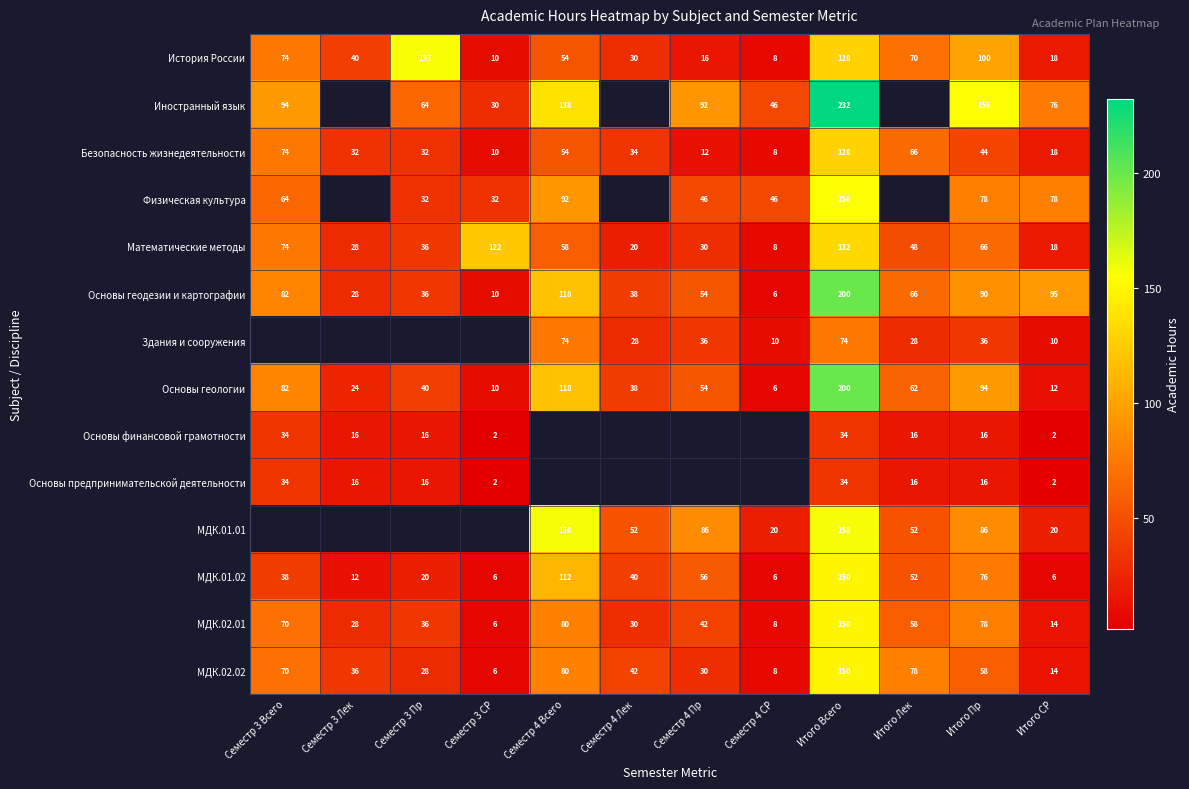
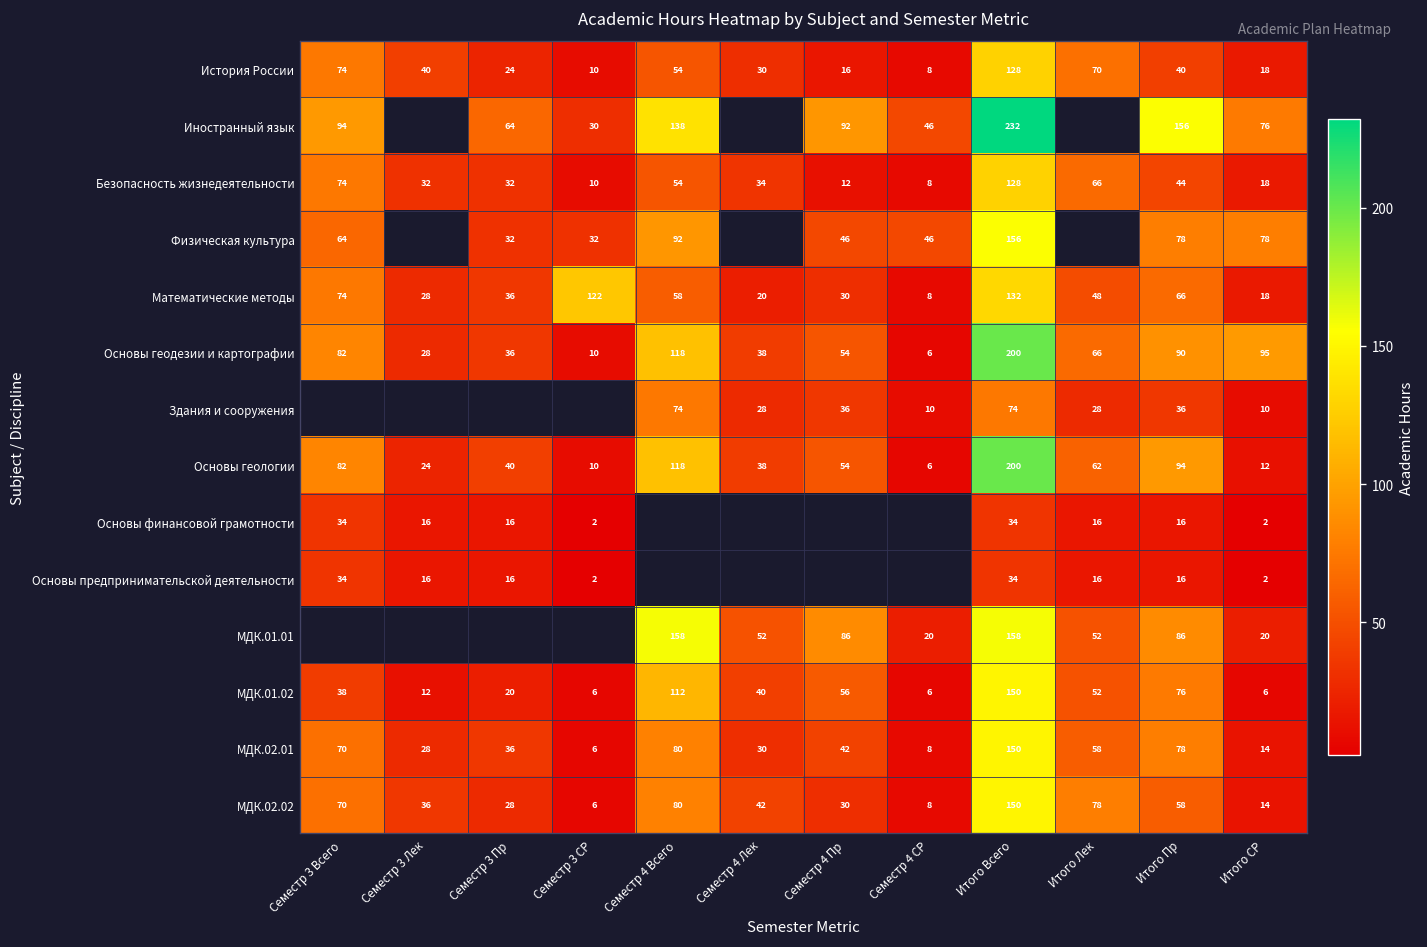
  {
    "История России": {
      "Семестр 3 Всего": 74,
      "Семестр 3 Лек": 40,
-     "Семестр 3 Пр": 157,
+     "Семестр 3 Пр": 24,
      "Семестр 3 СР": 10,
      "Семестр 4 Всего": 54,
      "Семестр 4 Лек": 30,
      "Семестр 4 Пр": 16,
      "Семестр 4 СР": 8,
      "Итого Всего": 128,
      "Итого Лек": 70,
-     "Итого Пр": 100,
+     "Итого Пр": 40,
      "Итого СР": 18
    },
    "Иностранный язык": {
      "Семестр 3 Всего": 94,
      "Семестр 3 Пр": 64,
      "Семестр 3 СР": 30,
      "Семестр 4 Всего": 138,
      "Семестр 4 Пр": 92,
      "Семестр 4 СР": 46,
      "Итого Всего": 232,
      "Итого Пр": 156,
      "Итого СР": 76
    },
    "Безопасность жизнедеятельности": {
      "Семестр 3 Всего": 74,
      "Семестр 3 Лек": 32,
      "Семестр 3 Пр": 32,
      "Семестр 3 СР": 10,
      "Семестр 4 Всего": 54,
      "Семестр 4 Лек": 34,
      "Семестр 4 Пр": 12,
      "Семестр 4 СР": 8,
      "Итого Всего": 128,
      "Итого Лек": 66,
      "Итого Пр": 44,
      "Итого СР": 18
    },
    "Физическая культура": {
      "Семестр 3 Всего": 64,
      "Семестр 3 Пр": 32,
      "Семестр 3 СР": 32,
      "Семестр 4 Всего": 92,
      "Семестр 4 Пр": 46,
      "Семестр 4 СР": 46,
      "Итого Всего": 156,
      "Итого Пр": 78,
      "Итого СР": 78
    },
    "Математические методы": {
      "Семестр 3 Всего": 74,
      "Семестр 3 Лек": 28,
      "Семестр 3 Пр": 36,
      "Семестр 3 СР": 122,
      "Семестр 4 Всего": 58,
      "Семестр 4 Лек": 20,
      "Семестр 4 Пр": 30,
      "Семестр 4 СР": 8,
      "Итого Всего": 132,
      "Итого Лек": 48,
      "Итого Пр": 66,
      "Итого СР": 18
    },
    "Основы геодезии и картографии": {
      "Семестр 3 Всего": 82,
      "Семестр 3 Лек": 28,
      "Семестр 3 Пр": 36,
      "Семестр 3 СР": 10,
      "Семестр 4 Всего": 118,
      "Семестр 4 Лек": 38,
      "Семестр 4 Пр": 54,
      "Семестр 4 СР": 6,
      "Итого Всего": 200,
      "Итого Лек": 66,
      "Итого Пр": 90,
      "Итого СР": 95
    },
    "Здания и сооружения": {
      "Семестр 4 Всего": 74,
      "Семестр 4 Лек": 28,
      "Семестр 4 Пр": 36,
      "Семестр 4 СР": 10,
      "Итого Всего": 74,
      "Итого Лек": 28,
      "Итого Пр": 36,
      "Итого СР": 10
    },
    "Основы геологии": {
      "Семестр 3 Всего": 82,
      "Семестр 3 Лек": 24,
      "Семестр 3 Пр": 40,
      "Семестр 3 СР": 10,
      "Семестр 4 Всего": 118,
      "Семестр 4 Лек": 38,
      "Семестр 4 Пр": 54,
      "Семестр 4 СР": 6,
      "Итого Всего": 200,
      "Итого Лек": 62,
      "Итого Пр": 94,
      "Итого СР": 12
    },
    "Основы финансовой грамотности": {
      "Семестр 3 Всего": 34,
      "Семестр 3 Лек": 16,
      "Семестр 3 Пр": 16,
      "Семестр 3 СР": 2,
      "Итого Всего": 34,
      "Итого Лек": 16,
      "Итого Пр": 16,
      "Итого СР": 2
    },
    "Основы предпринимательской деятельности": {
      "Семестр 3 Всего": 34,
      "Семестр 3 Лек": 16,
      "Семестр 3 Пр": 16,
      "Семестр 3 СР": 2,
      "Итого Всего": 34,
      "Итого Лек": 16,
      "Итого Пр": 16,
      "Итого СР": 2
    },
    "МДК.01.01": {
      "Семестр 4 Всего": 158,
      "Семестр 4 Лек": 52,
      "Семестр 4 Пр": 86,
      "Семестр 4 СР": 20,
      "Итого Всего": 158,
      "Итого Лек": 52,
      "Итого Пр": 86,
      "Итого СР": 20
    },
    "МДК.01.02": {
      "Семестр 3 Всего": 38,
      "Семестр 3 Лек": 12,
      "Семестр 3 Пр": 20,
      "Семестр 3 СР": 6,
      "Семестр 4 Всего": 112,
      "Семестр 4 Лек": 40,
      "Семестр 4 Пр": 56,
      "Семестр 4 СР": 6,
      "Итого Всего": 150,
      "Итого Лек": 52,
      "Итого Пр": 76,
      "Итого СР": 6
    },
    "МДК.02.01": {
      "Семестр 3 Всего": 70,
      "Семестр 3 Лек": 28,
      "Семестр 3 Пр": 36,
      "Семестр 3 СР": 6,
      "Семестр 4 Всего": 80,
      "Семестр 4 Лек": 30,
      "Семестр 4 Пр": 42,
      "Семестр 4 СР": 8,
      "Итого Всего": 150,
      "Итого Лек": 58,
      "Итого Пр": 78,
      "Итого СР": 14
    },
    "МДК.02.02": {
      "Семестр 3 Всего": 70,
      "Семестр 3 Лек": 36,
      "Семестр 3 Пр": 28,
      "Семестр 3 СР": 6,
      "Семестр 4 Всего": 80,
      "Семестр 4 Лек": 42,
      "Семестр 4 Пр": 30,
      "Семестр 4 СР": 8,
      "Итого Всего": 150,
      "Итого Лек": 78,
      "Итого Пр": 58,
      "Итого СР": 14
    }
  }
